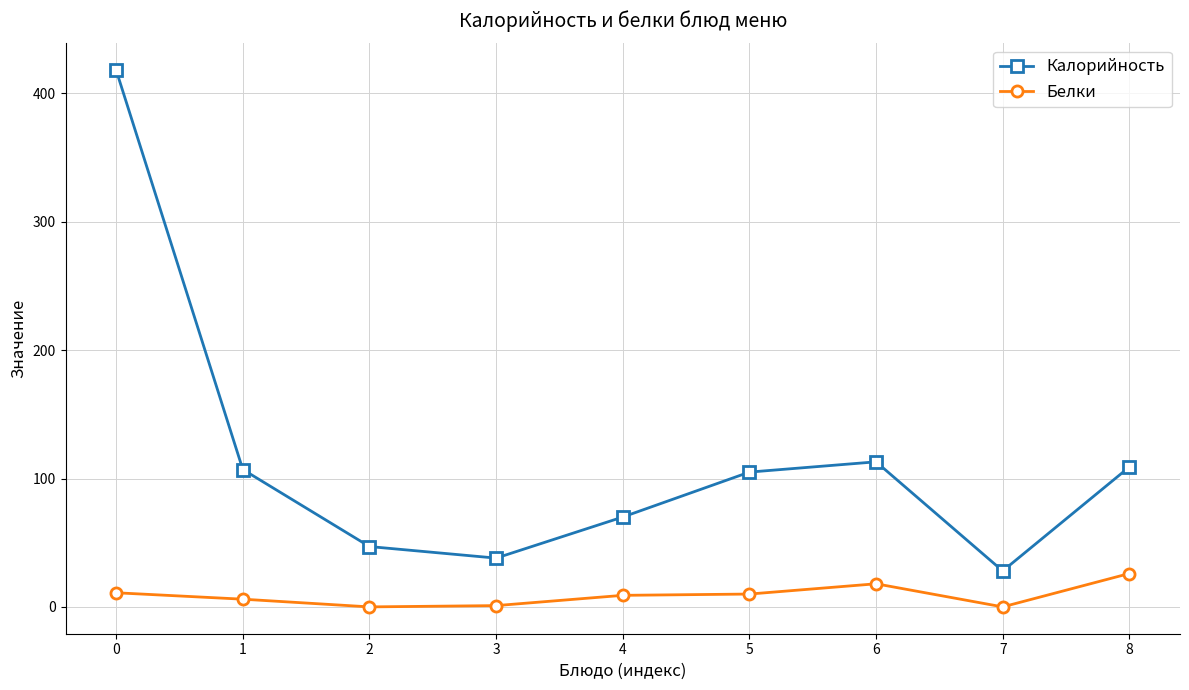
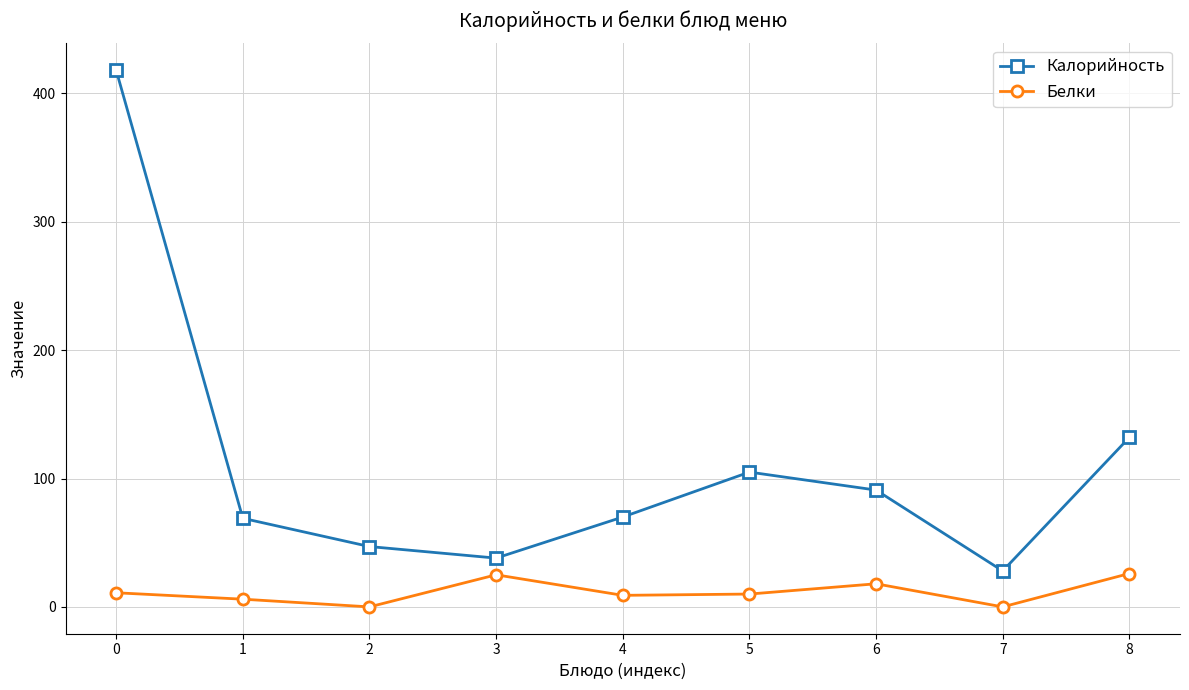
  {
    "Калорийность": {
      "0": 418,
-     "1": 107,
+     "1": 69,
      "2": 47,
      "3": 38,
      "4": 70,
      "5": 105,
-     "6": 113,
+     "6": 91,
      "7": 28,
-     "8": 109
+     "8": 132
    },
    "Белки": {
      "0": 11,
      "1": 6,
      "2": 0,
-     "3": 1,
+     "3": 25,
      "4": 9,
      "5": 10,
      "6": 18,
      "7": 0,
      "8": 26
    }
  }
